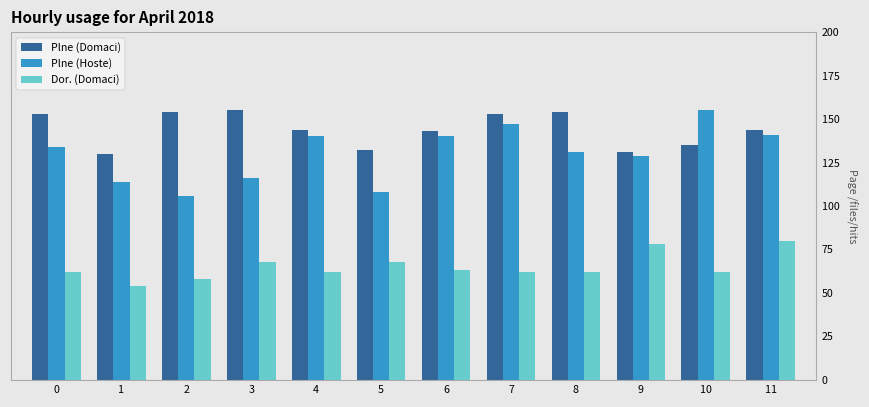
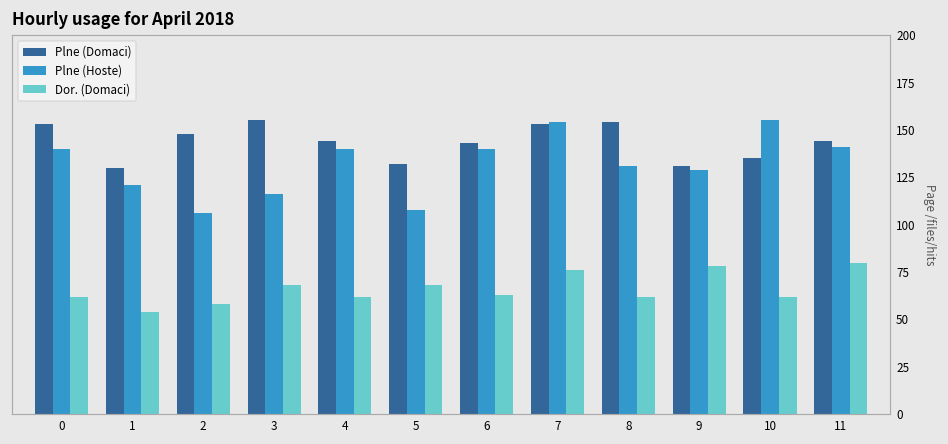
  {
    "Plne (Domaci)": {
      "0": 153,
      "1": 130,
-     "2": 154,
+     "2": 148,
      "3": 155,
      "4": 144,
      "5": 132,
      "6": 143,
      "7": 153,
      "8": 154,
      "9": 131,
      "10": 135,
      "11": 144
    },
    "Plne (Hoste)": {
-     "0": 134,
-     "1": 114,
+     "0": 140,
+     "1": 121,
      "2": 106,
      "3": 116,
      "4": 140,
      "5": 108,
      "6": 140,
-     "7": 147,
+     "7": 154,
      "8": 131,
      "9": 129,
      "10": 155,
      "11": 141
    },
    "Dor. (Domaci)": {
      "0": 62,
      "1": 54,
      "2": 58,
      "3": 68,
      "4": 62,
      "5": 68,
      "6": 63,
-     "7": 62,
+     "7": 76,
      "8": 62,
      "9": 78,
      "10": 62,
      "11": 80
    }
  }
